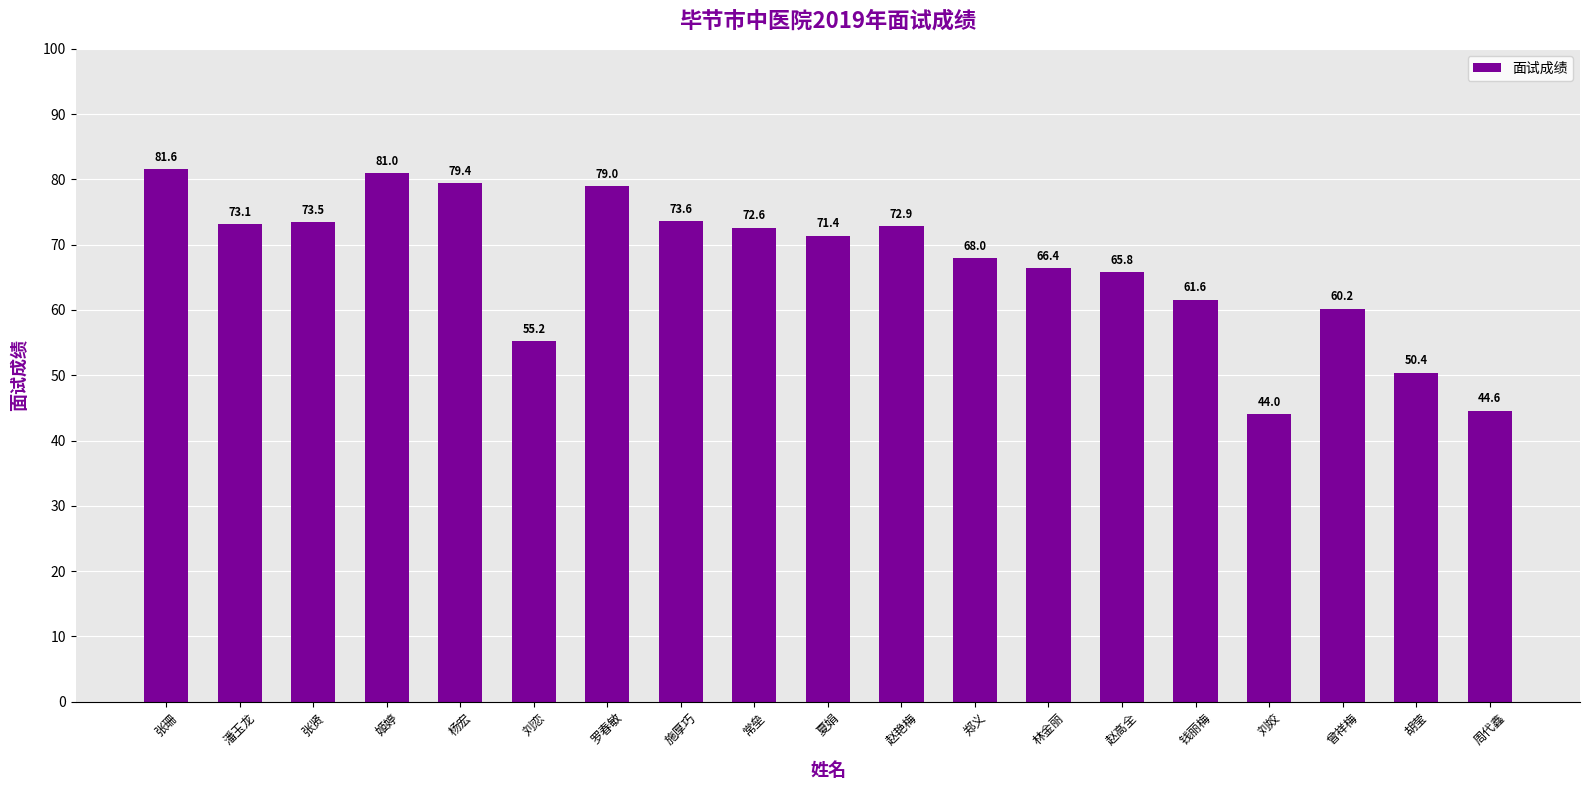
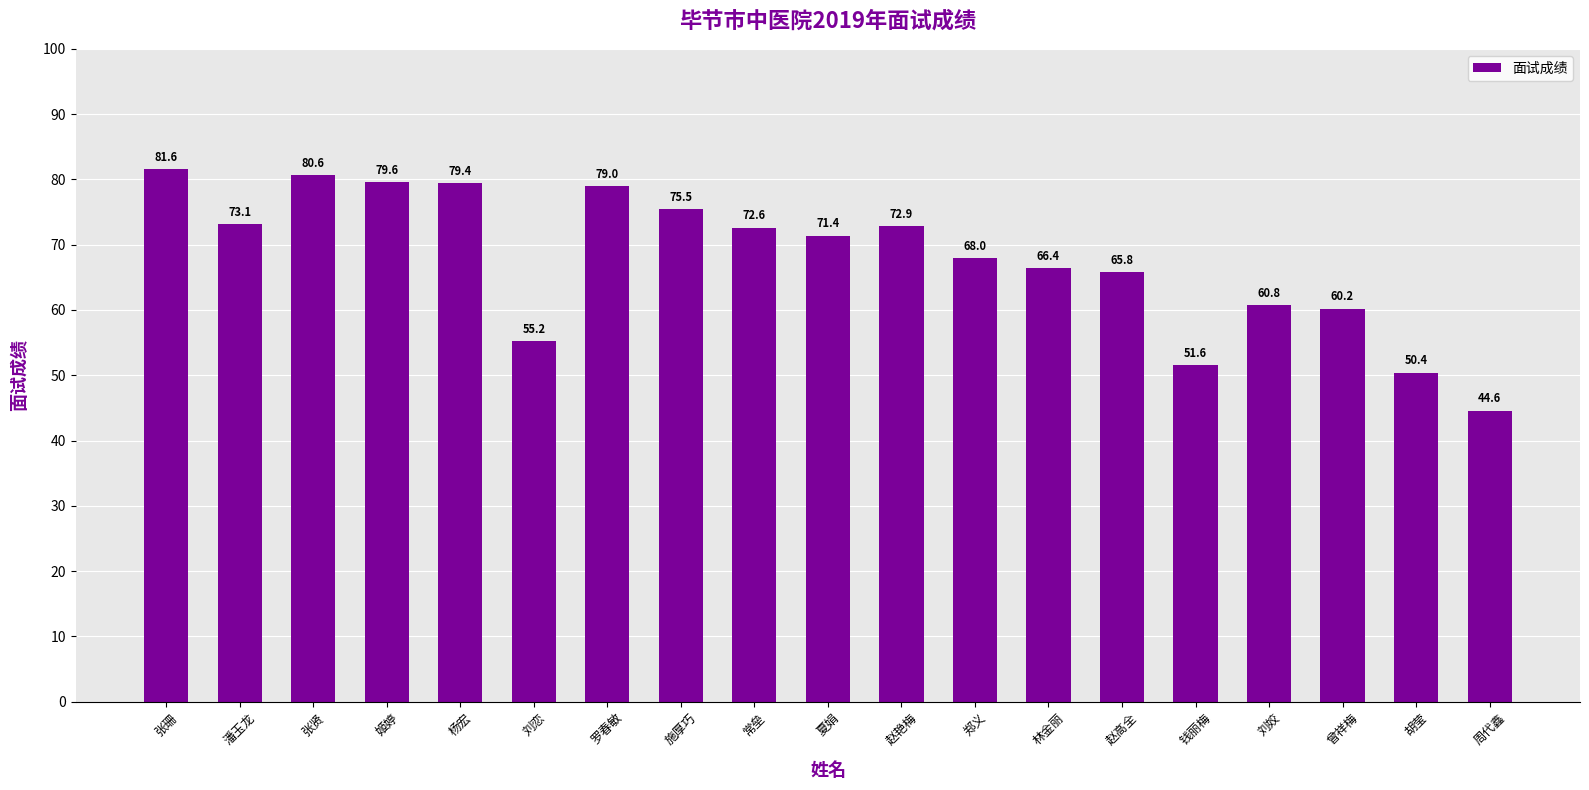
  {
    "张珊": 81.6,
    "潘玉龙": 73.1,
-   "张贤": 73.5,
-   "姬婷": 81.0,
+   "张贤": 80.6,
+   "姬婷": 79.6,
    "杨宏": 79.4,
    "刘恋": 55.2,
    "罗春敏": 79.0,
-   "施厚巧": 73.6,
+   "施厚巧": 75.5,
    "常垒": 72.6,
    "夏娟": 71.4,
    "赵艳梅": 72.9,
    "郑义": 68.0,
    "林金丽": 66.4,
    "赵高全": 65.8,
-   "钱丽梅": 61.6,
-   "刘姣": 44.0,
+   "钱丽梅": 51.6,
+   "刘姣": 60.8,
    "曾祥梅": 60.2,
    "胡莹": 50.4,
    "周代鑫": 44.6
  }
